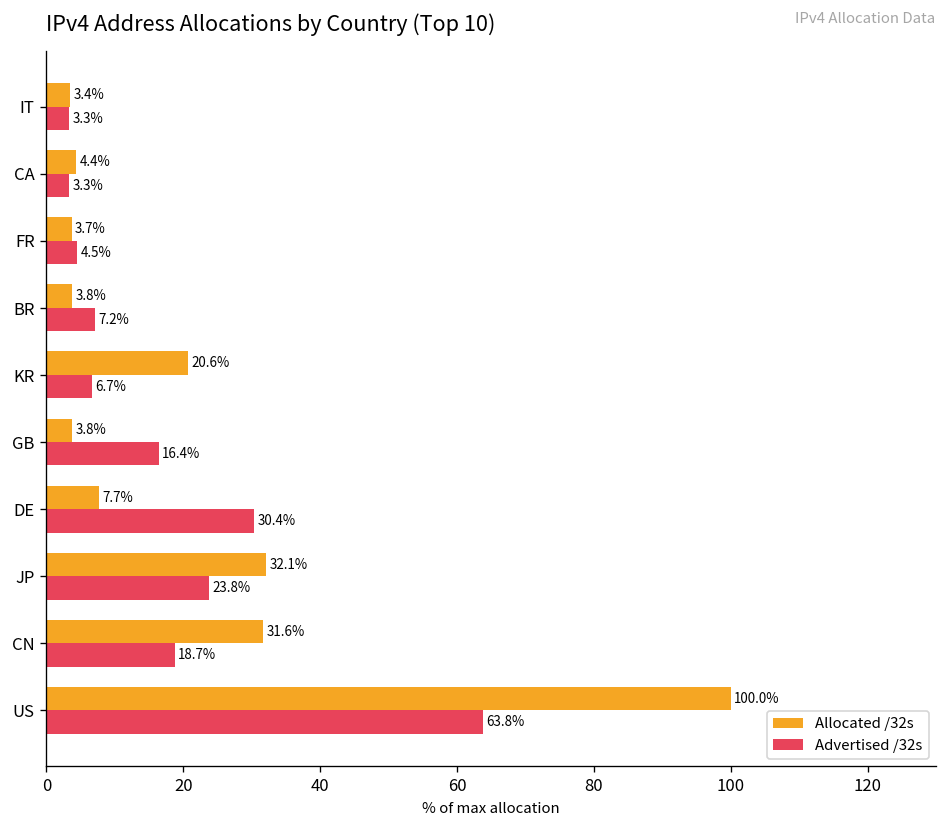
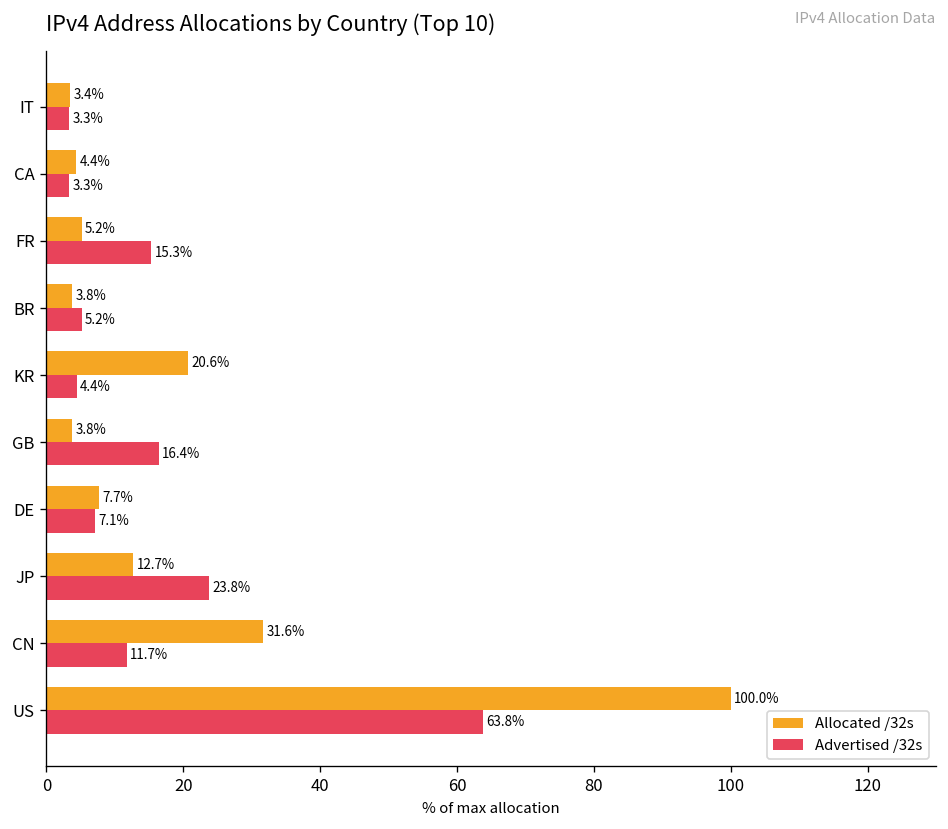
  {
    "Allocated /32s": {
      "IT": "3.4%",
      "CA": "4.4%",
-     "FR": "3.7%",
+     "FR": "5.2%",
      "BR": "3.8%",
      "KR": "20.6%",
      "GB": "3.8%",
      "DE": "7.7%",
-     "JP": "32.1%",
+     "JP": "12.7%",
      "CN": "31.6%",
      "US": "100.0%"
    },
    "Advertised /32s": {
      "IT": "3.3%",
      "CA": "3.3%",
-     "FR": "4.5%",
-     "BR": "7.2%",
-     "KR": "6.7%",
+     "FR": "15.3%",
+     "BR": "5.2%",
+     "KR": "4.4%",
      "GB": "16.4%",
-     "DE": "30.4%",
+     "DE": "7.1%",
      "JP": "23.8%",
-     "CN": "18.7%",
+     "CN": "11.7%",
      "US": "63.8%"
    }
  }
